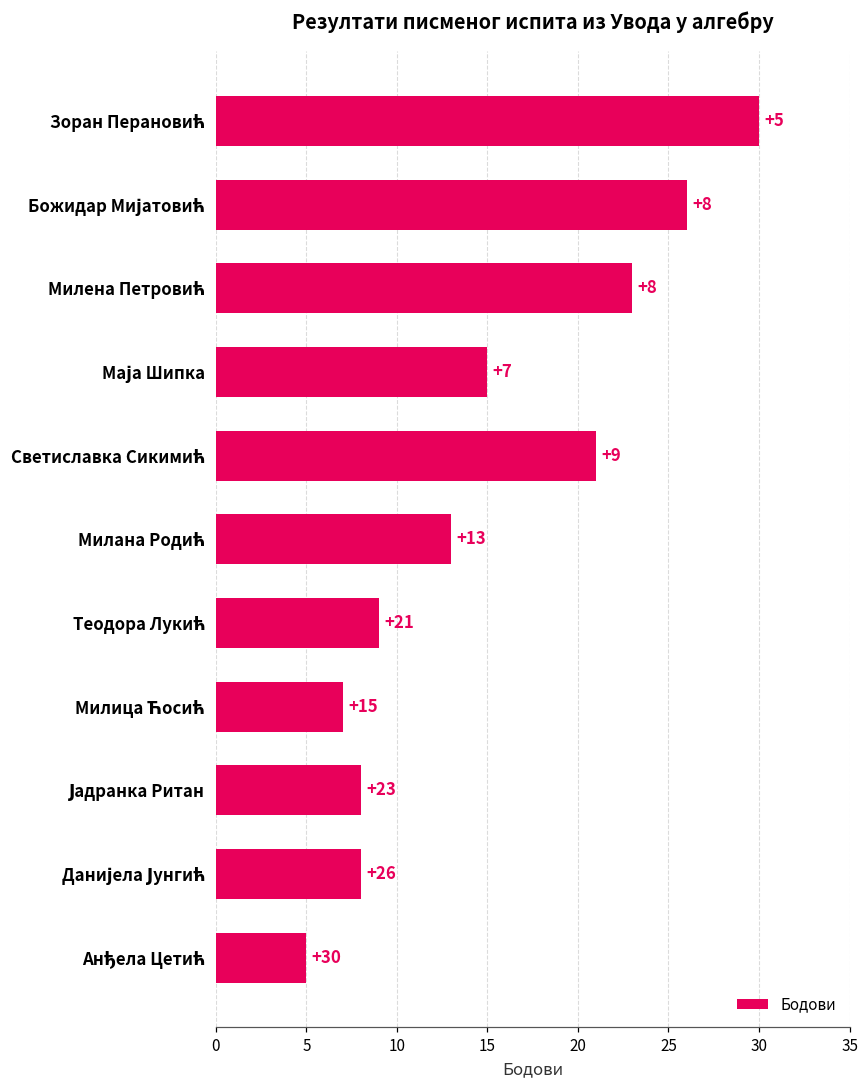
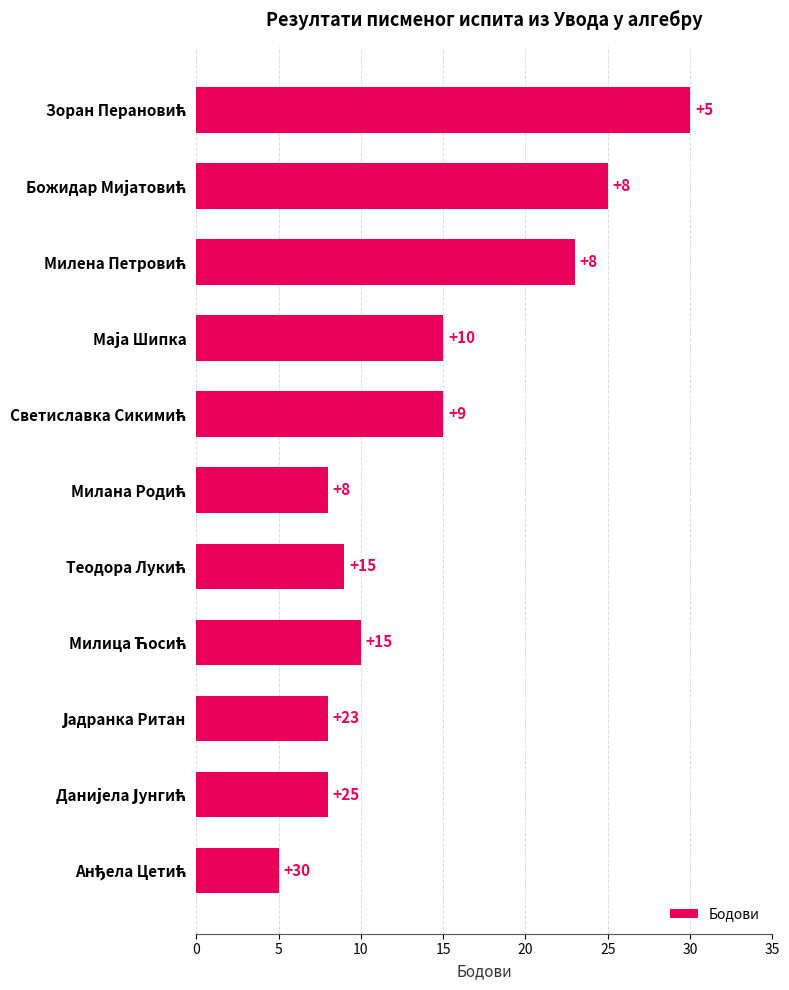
  {
-   "Божидар Мијатовић": "+26",
-   "Светиславка Сикимић": "+21",
-   "Милана Родић": "+13",
-   "Милица Ћосић": "+7"
+   "Божидар Мијатовић": "+25",
+   "Светиславка Сикимић": "+15",
+   "Милана Родић": "+8",
+   "Милица Ћосић": "+10"
  }
